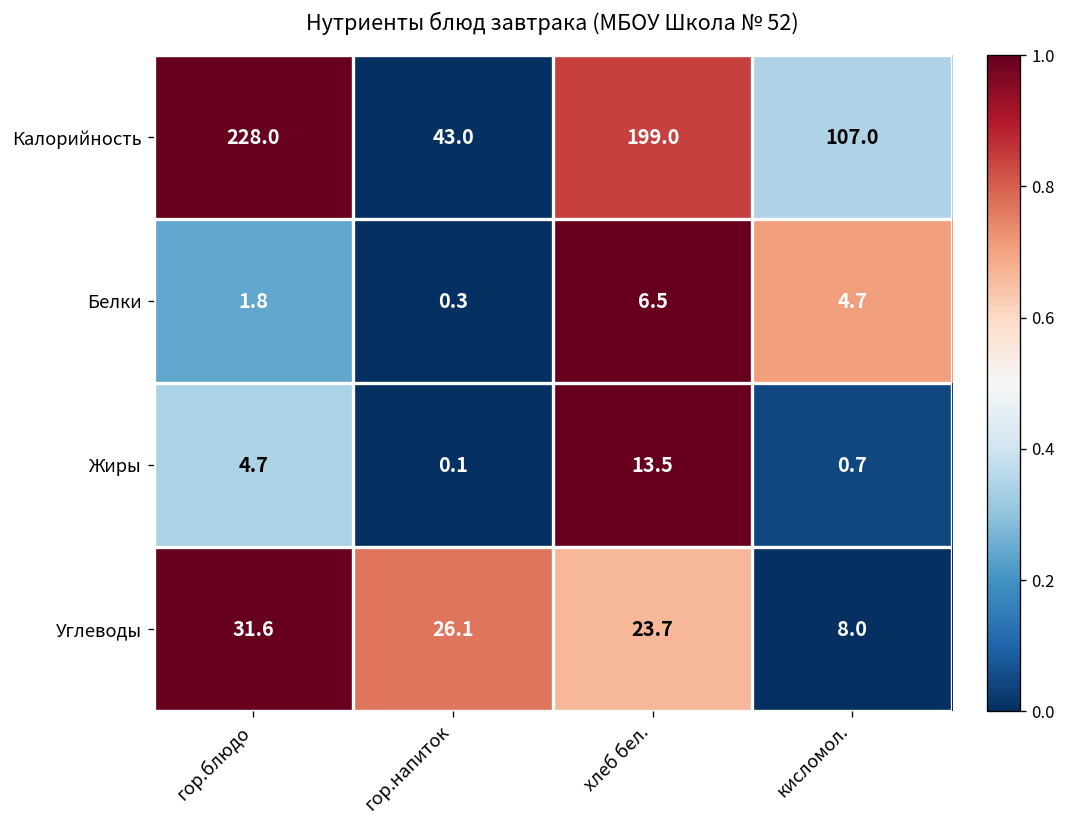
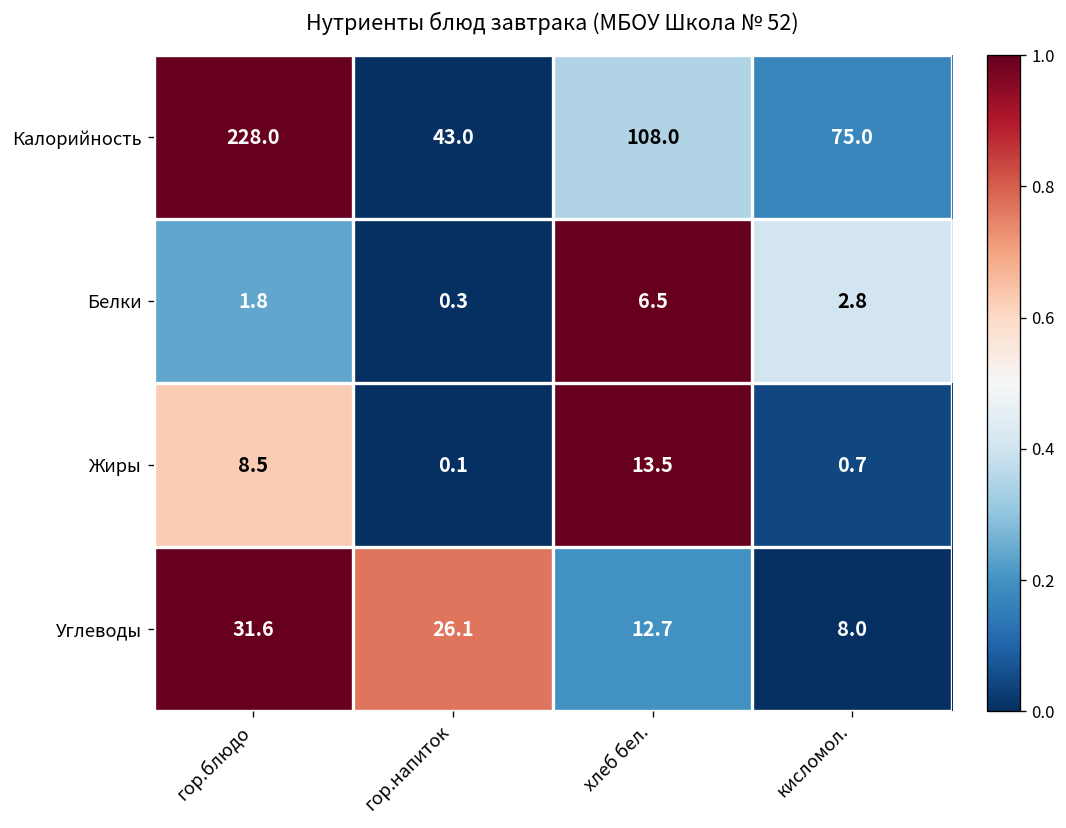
  {
    "Калорийность": {
      "гор.блюдо": 228.0,
      "гор.напиток": 43.0,
-     "хлеб бел.": 199.0,
-     "кисломол.": 107.0
+     "хлеб бел.": 108.0,
+     "кисломол.": 75.0
    },
    "Белки": {
      "гор.блюдо": 1.8,
      "гор.напиток": 0.3,
      "хлеб бел.": 6.5,
-     "кисломол.": 4.7
+     "кисломол.": 2.8
    },
    "Жиры": {
-     "гор.блюдо": 4.7,
+     "гор.блюдо": 8.5,
      "гор.напиток": 0.1,
      "хлеб бел.": 13.5,
      "кисломол.": 0.7
    },
    "Углеводы": {
      "гор.блюдо": 31.6,
      "гор.напиток": 26.1,
-     "хлеб бел.": 23.7,
+     "хлеб бел.": 12.7,
      "кисломол.": 8.0
    }
  }
